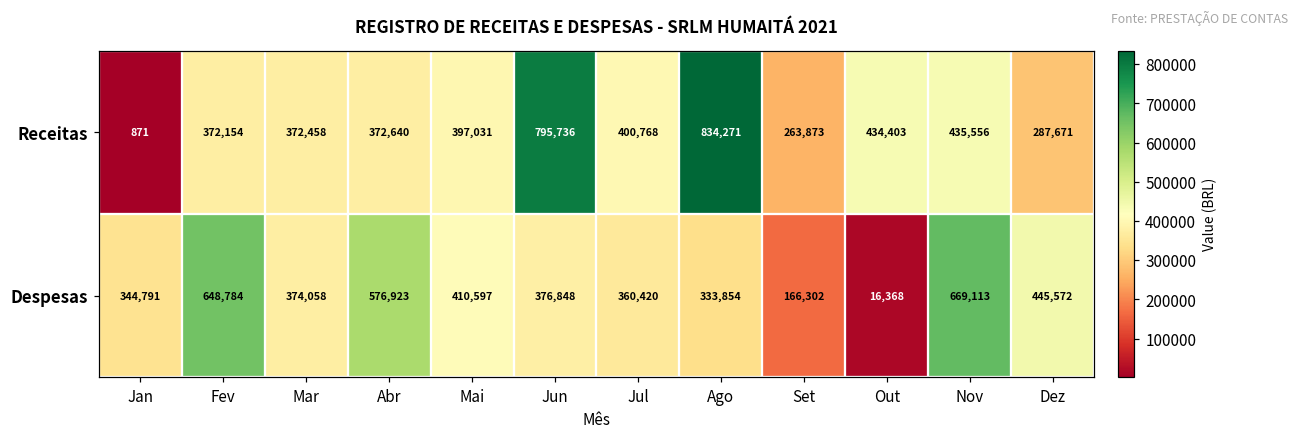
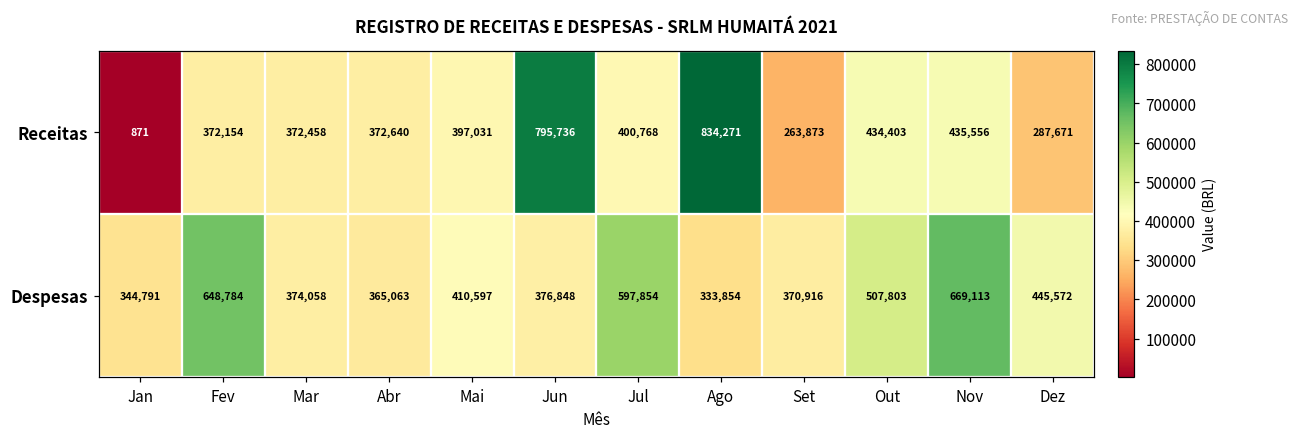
  {
    "Receitas": {
      "Jan": "871",
      "Fev": "372,154",
      "Mar": "372,458",
      "Abr": "372,640",
      "Mai": "397,031",
      "Jun": "795,736",
      "Jul": "400,768",
      "Ago": "834,271",
      "Set": "263,873",
      "Out": "434,403",
      "Nov": "435,556",
      "Dez": "287,671"
    },
    "Despesas": {
      "Jan": "344,791",
      "Fev": "648,784",
      "Mar": "374,058",
-     "Abr": "576,923",
+     "Abr": "365,063",
      "Mai": "410,597",
      "Jun": "376,848",
-     "Jul": "360,420",
+     "Jul": "597,854",
      "Ago": "333,854",
-     "Set": "166,302",
-     "Out": "16,368",
+     "Set": "370,916",
+     "Out": "507,803",
      "Nov": "669,113",
      "Dez": "445,572"
    }
  }
